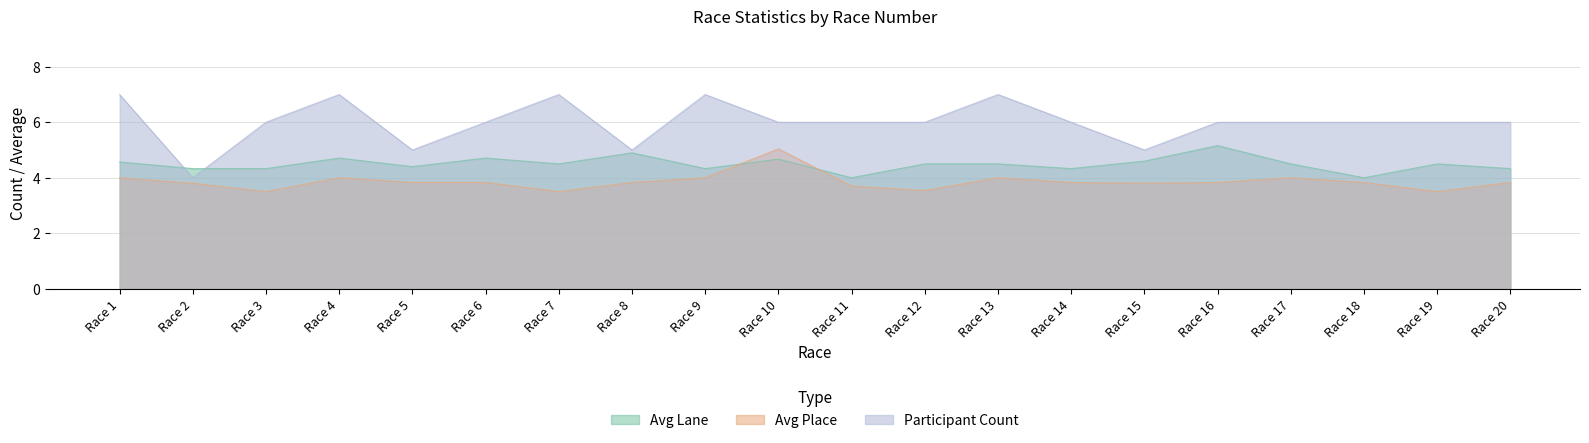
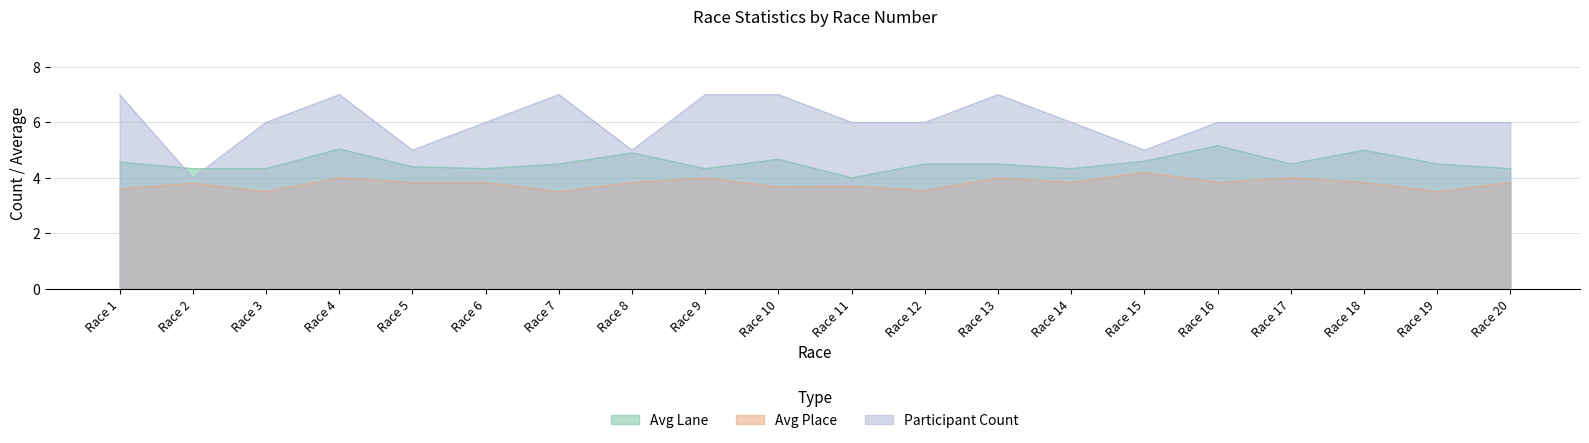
  {
    "Avg Lane": {
      "Race 1": 4.6,
      "Race 2": 4.3,
      "Race 3": 4.3,
-     "Race 4": 4.7,
+     "Race 4": 5.0,
      "Race 5": 4.4,
-     "Race 6": 4.7,
+     "Race 6": 4.3,
      "Race 7": 4.5,
      "Race 8": 4.9,
      "Race 9": 4.3,
      "Race 10": 4.7,
      "Race 11": 4.0,
      "Race 12": 4.5,
      "Race 13": 4.5,
      "Race 14": 4.3,
      "Race 15": 4.6,
      "Race 16": 5.2,
      "Race 17": 4.5,
-     "Race 18": 4,
+     "Race 18": 5,
      "Race 19": 4.5,
      "Race 20": 4.3
    },
    "Avg Place": {
-     "Race 1": 4.0,
+     "Race 1": 3.6,
      "Race 2": 3.8,
      "Race 3": 3.5,
      "Race 4": 4.0,
      "Race 5": 3.8,
      "Race 6": 3.8,
      "Race 7": 3.5,
      "Race 8": 3.8,
      "Race 9": 4.0,
-     "Race 10": 5.0,
+     "Race 10": 3.7,
      "Race 11": 3.7,
      "Race 12": 3.5,
      "Race 13": 4.0,
      "Race 14": 3.8,
-     "Race 15": 3.8,
+     "Race 15": 4.2,
      "Race 16": 3.8,
      "Race 17": 4.0,
      "Race 18": 3.8,
      "Race 19": 3.5,
      "Race 20": 3.8
    },
    "Participant Count": {
      "Race 1": 7,
      "Race 2": 4,
      "Race 3": 6,
      "Race 4": 7,
      "Race 5": 5,
      "Race 6": 6,
      "Race 7": 7,
      "Race 8": 5,
      "Race 9": 7,
-     "Race 10": 6,
+     "Race 10": 7,
      "Race 11": 6,
      "Race 12": 6,
      "Race 13": 7,
      "Race 14": 6,
      "Race 15": 5,
      "Race 16": 6,
      "Race 17": 6,
      "Race 18": 6,
      "Race 19": 6,
      "Race 20": 6
    }
  }
